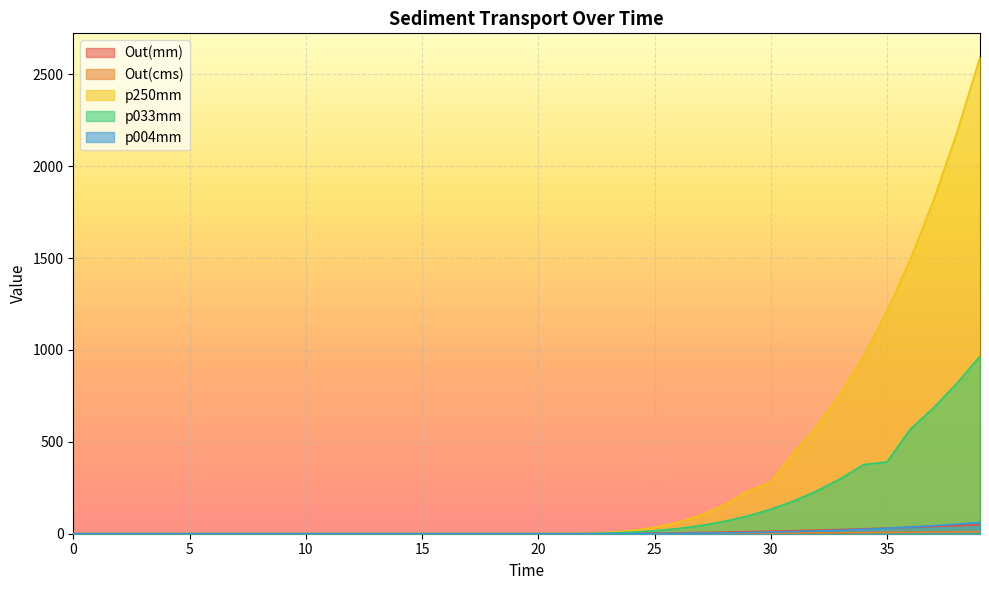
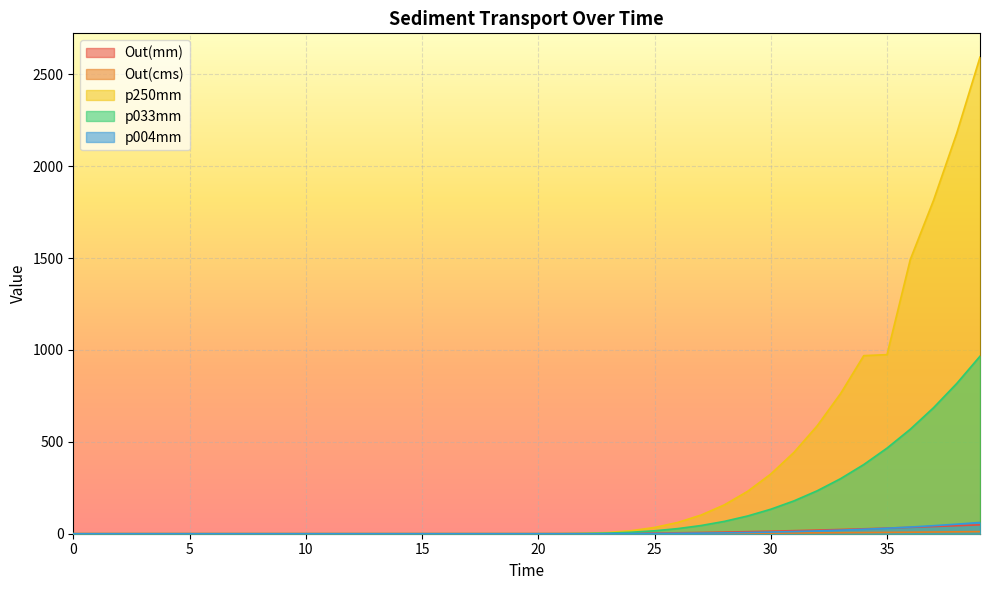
  {
    "p250mm": {
      "25": 30,
-     "30": 280,
-     "35": 1210
+     "30": 320,
+     "35": 970
    },
    "p033mm": {
      "30": 130,
-     "35": 390
+     "35": 470
    }
  }
